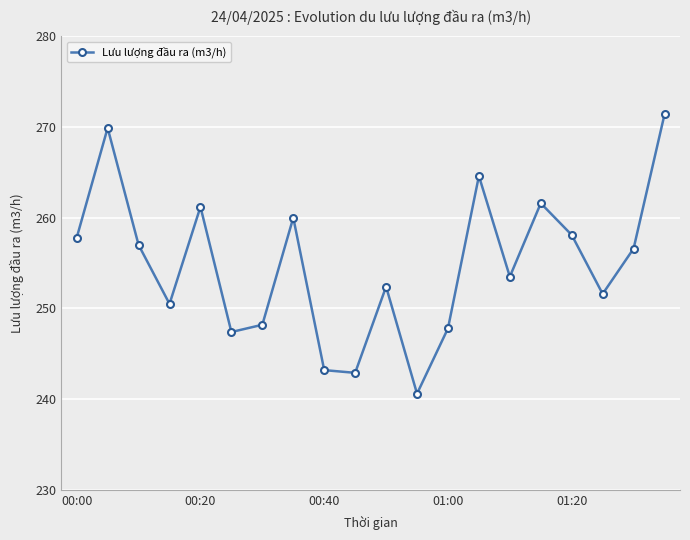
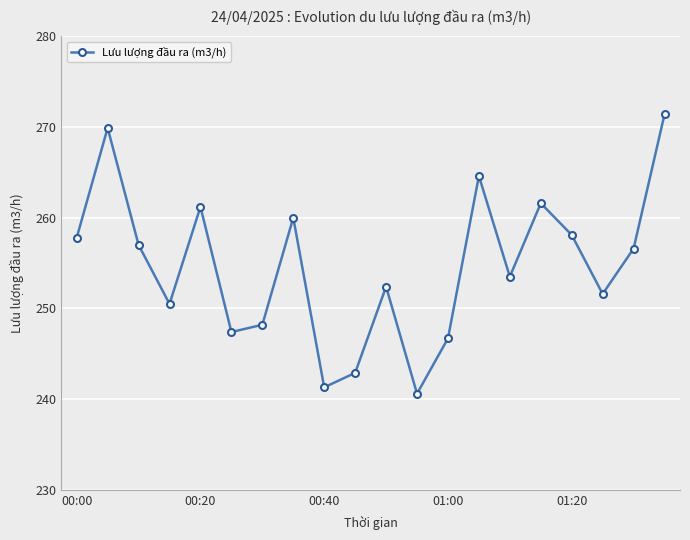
  {
    "00:00": 258,
    "00:20": 261,
-   "00:40": 243,
-   "01:00": 248,
+   "00:40": 241,
+   "01:00": 247,
    "01:20": 258
  }
